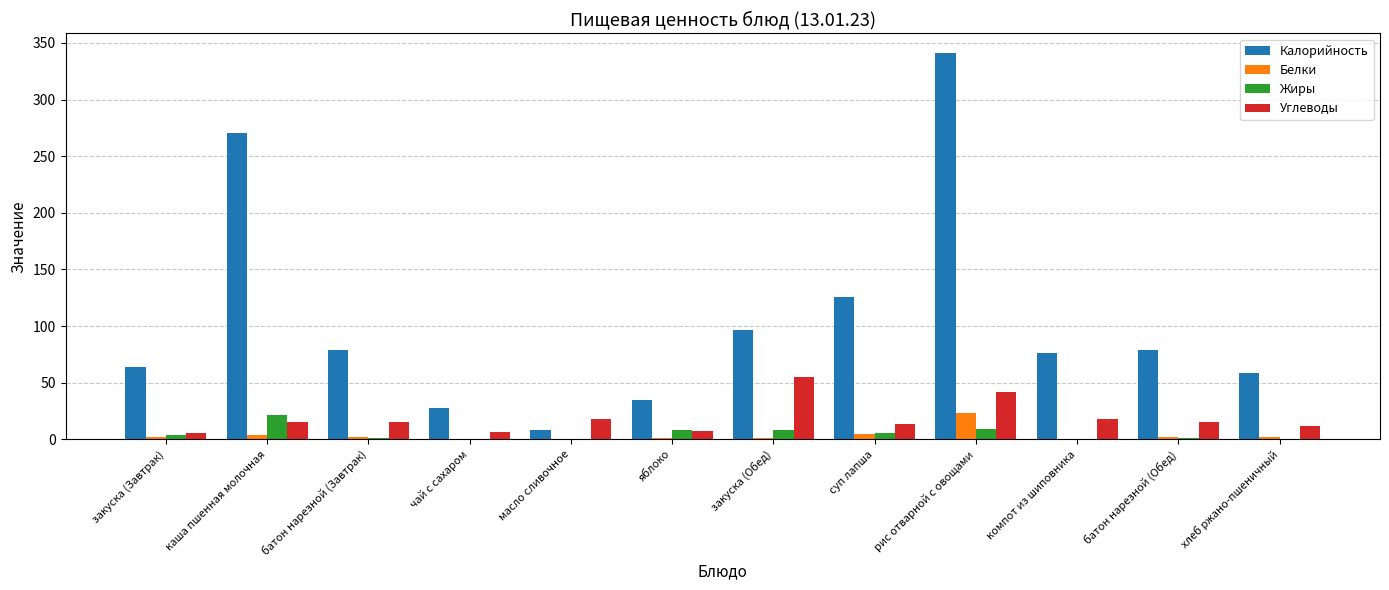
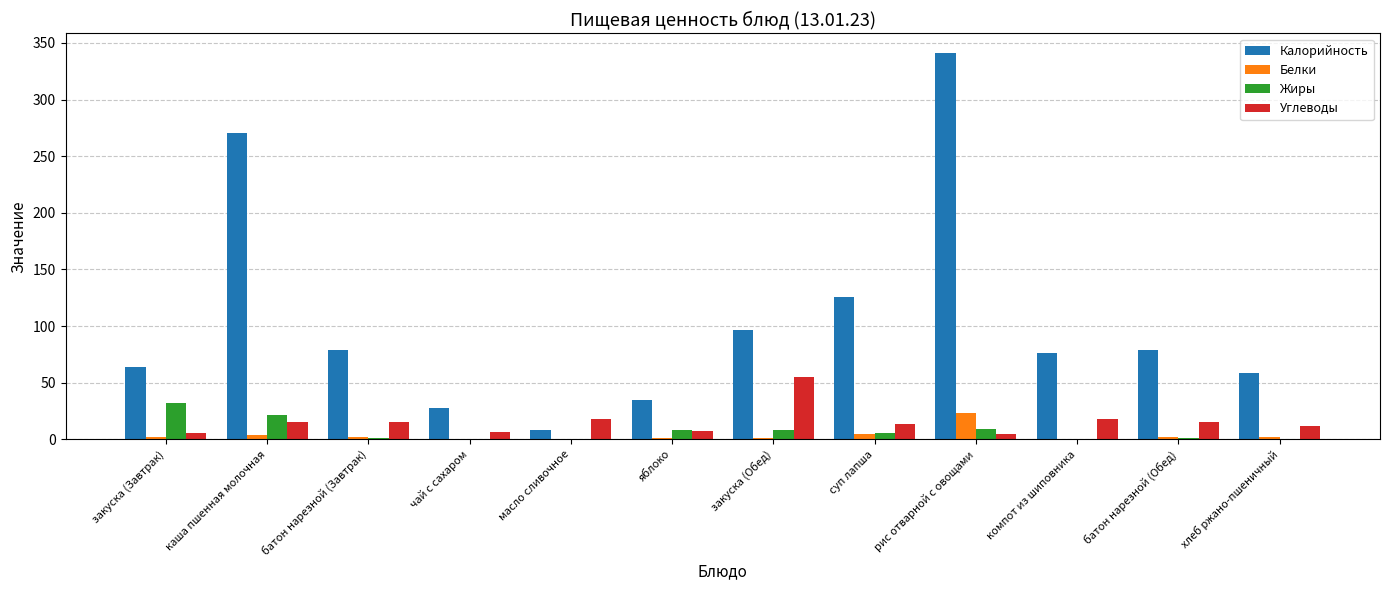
  {
    "Калорийность": {
      "закуска (Завтрак)": 64,
      "каша пшенная молочная": 271,
      "батон нарезной (Завтрак)": 79,
      "чай с сахаром": 27,
      "масло сливочное": 8,
      "яблоко": 35,
      "закуска (Обед)": 97,
      "суп лапша": 126,
      "рис отварной с овощами": 342,
      "компот из шиповника": 76,
      "батон нарезной (Обед)": 79,
      "хлеб ржано-пшеничный": 59
    },
    "Белки": {
      "каша пшенная молочная": 4,
      "батон нарезной (Завтрак)": 2,
      "суп лапша": 5,
      "рис отварной с овощами": 23,
      "батон нарезной (Обед)": 2
    },
    "Жиры": {
-     "закуска (Завтрак)": 4,
+     "закуска (Завтрак)": 32,
      "каша пшенная молочная": 22,
      "чай с сахаром": 0,
      "масло сливочное": 0,
      "яблоко": 8,
      "закуска (Обед)": 8,
      "суп лапша": 6,
      "рис отварной с овощами": 9,
      "компот из шиповника": 0,
      "хлеб ржано-пшеничный": 0
    },
    "Углеводы": {
      "закуска (Завтрак)": 6,
      "каша пшенная молочная": 15,
      "батон нарезной (Завтрак)": 15,
      "чай с сахаром": 7,
      "масло сливочное": 18,
      "яблоко": 8,
      "закуска (Обед)": 55,
      "суп лапша": 14,
-     "рис отварной с овощами": 41,
+     "рис отварной с овощами": 5,
      "компот из шиповника": 18,
      "батон нарезной (Обед)": 15,
      "хлеб ржано-пшеничный": 12
    }
  }
